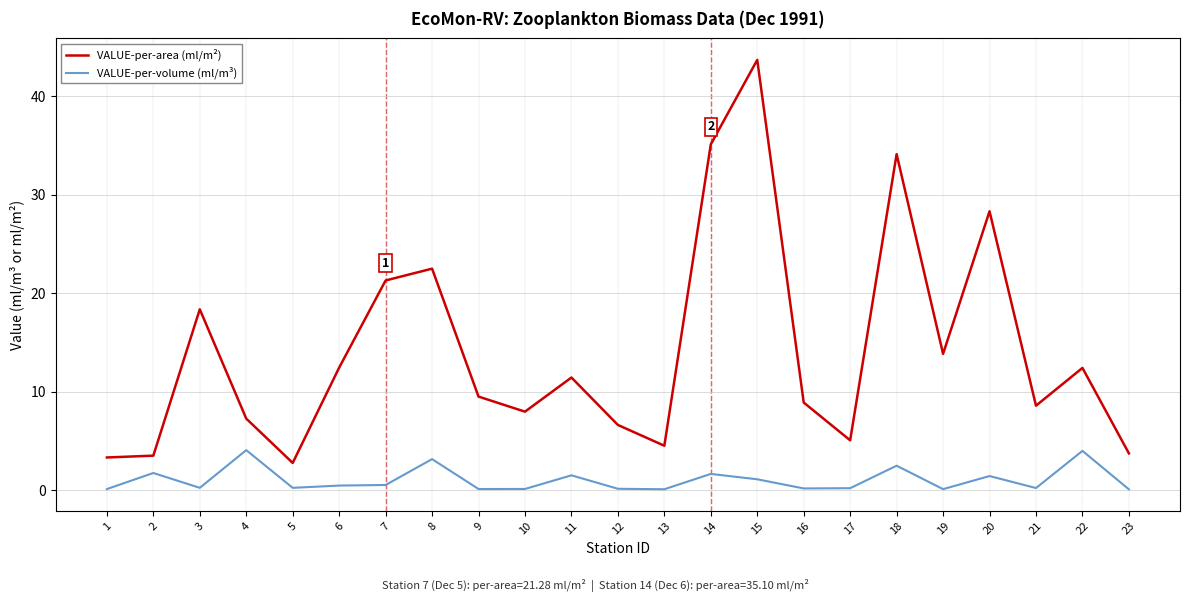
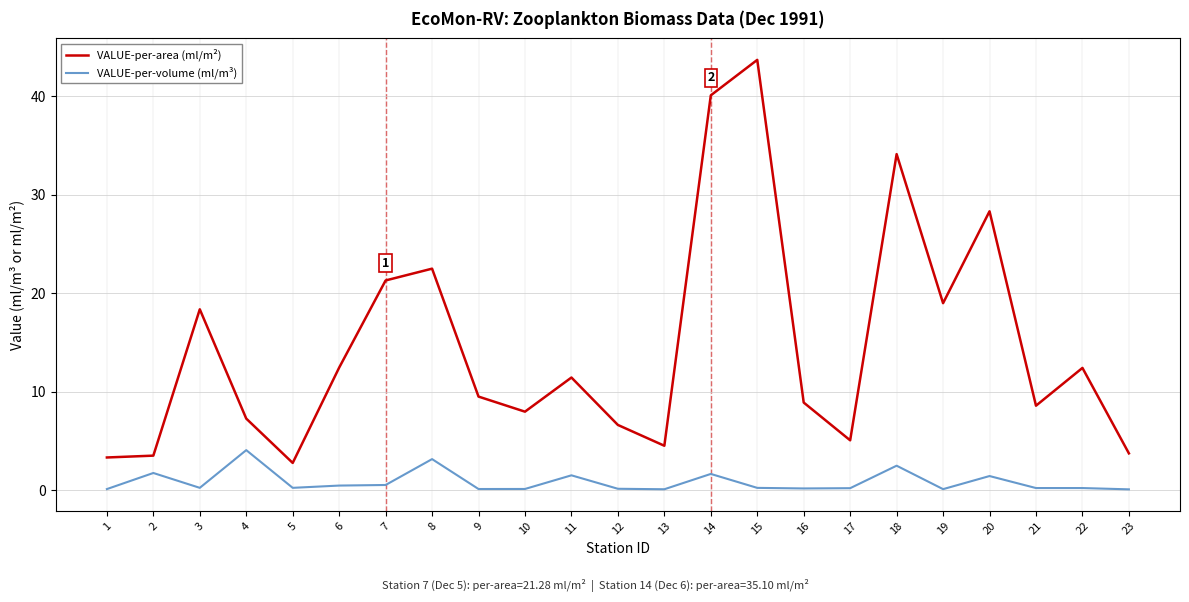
  {
    "VALUE-per-area (ml/m²)": {
      "1": 3,
      "2": 3,
      "3": 18,
      "4": 7,
      "5": 3,
      "6": 12,
      "8": 22,
      "9": 9,
      "10": 8,
      "11": 11,
      "12": 7,
      "13": 5,
-     "14": 35,
+     "14": 40,
      "15": 44,
      "16": 9,
      "17": 5,
      "18": 34,
-     "19": 14,
+     "19": 19,
      "20": 28,
      "21": 9,
      "22": 12,
      "23": 4
    },
    "VALUE-per-volume (ml/m³)": {
      "1": 0,
      "2": 2,
      "3": 0,
      "4": 4,
      "5": 0,
      "6": 0,
      "7": 1,
      "8": 3,
      "9": 0,
      "10": 0,
      "11": 2,
      "12": 0,
      "13": 0,
      "14": 2,
-     "15": 1,
+     "15": 0,
      "16": 0,
      "17": 0,
      "18": 2,
      "19": 0,
      "20": 1,
      "21": 0,
-     "22": 4,
+     "22": 0,
      "23": 0
    }
  }
